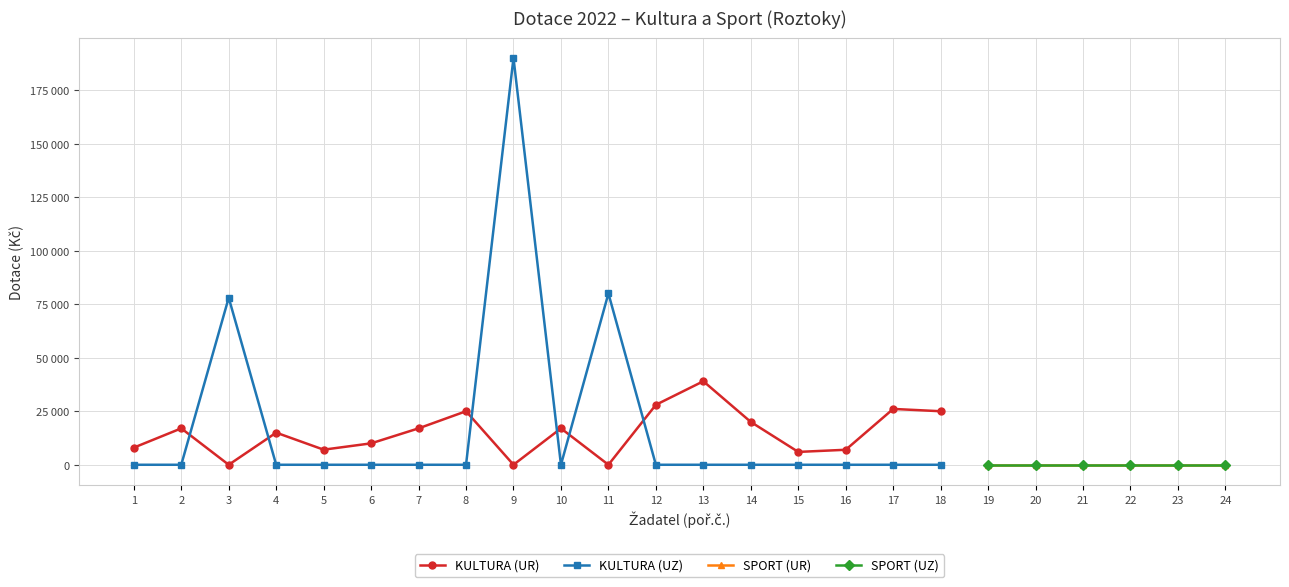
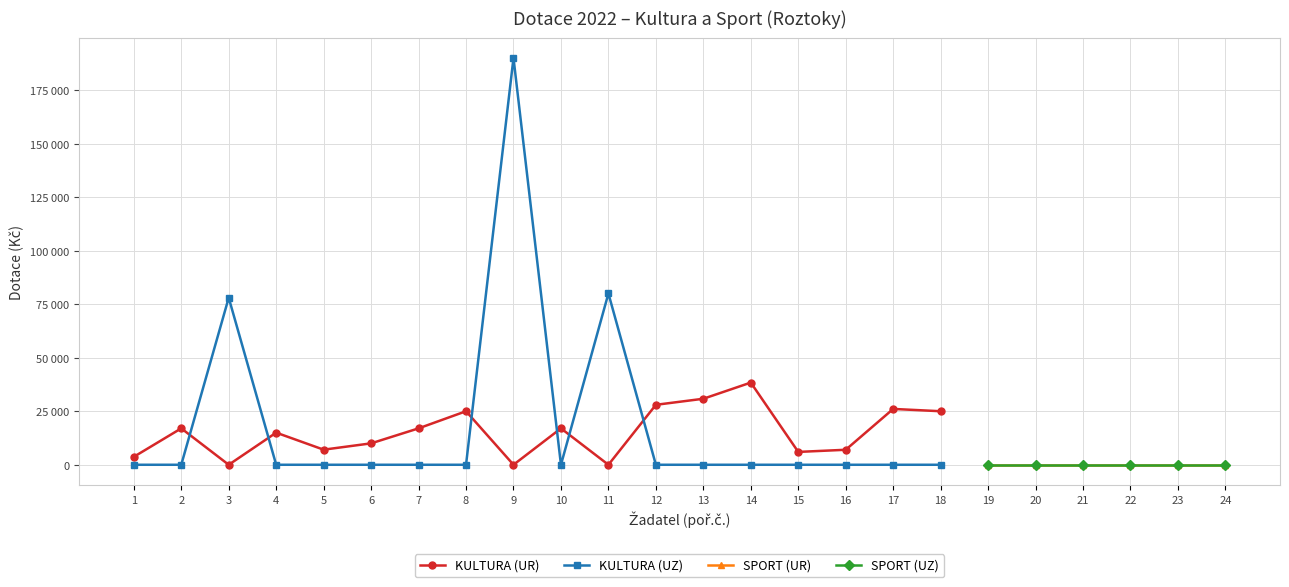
  {
    "KULTURA (UR)": {
-     "1": 8000,
+     "1": 4000,
      "2": 17000,
      "3": 0,
      "4": 15000,
      "5": 7000,
      "6": 10000,
      "7": 17000,
      "8": 25000,
      "9": 0,
      "10": 17000,
      "11": 0,
      "12": 28000,
-     "13": 39000,
-     "14": 20000,
+     "13": 31000,
+     "14": 38000,
      "15": 6000,
      "16": 7000,
      "17": 26000,
      "18": 25000
    },
    "KULTURA (UZ)": {
      "1": 0,
      "2": 0,
      "3": 78000,
      "4": 0,
      "5": 0,
      "6": 0,
      "7": 0,
      "8": 0,
      "9": 190000,
      "10": 0,
      "11": 80000,
      "12": 0,
      "13": 0,
      "14": 0,
      "15": 0,
      "16": 0,
      "17": 0,
      "18": 0
    },
    "SPORT (UZ)": {
      "19": 0,
      "20": 0,
      "21": 0,
      "22": 0,
      "23": 0,
      "24": 0
    }
  }
